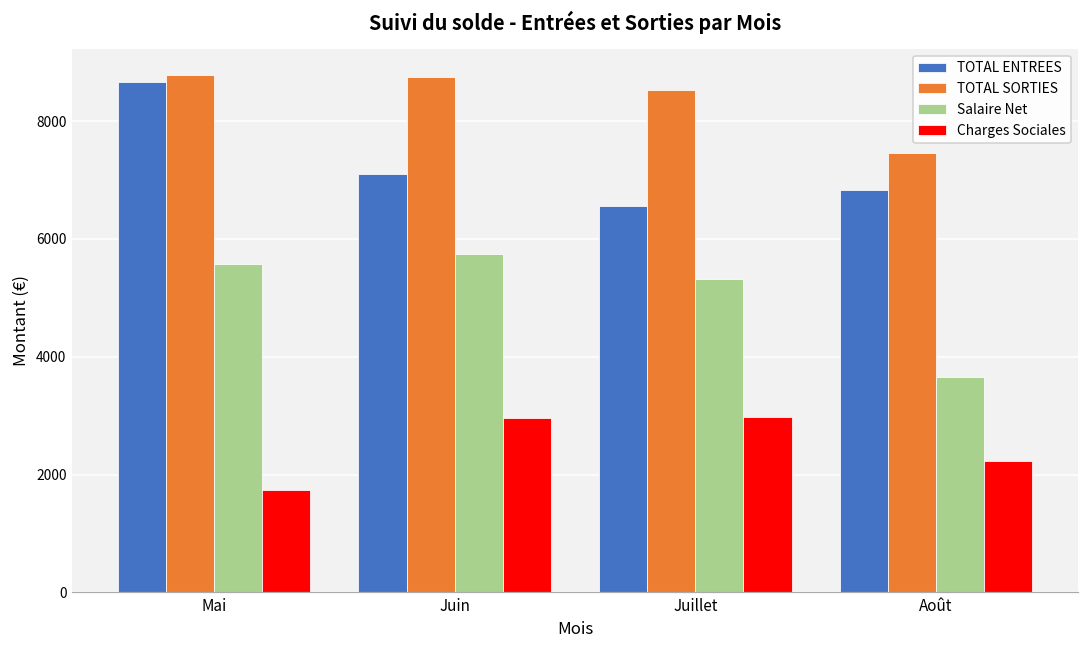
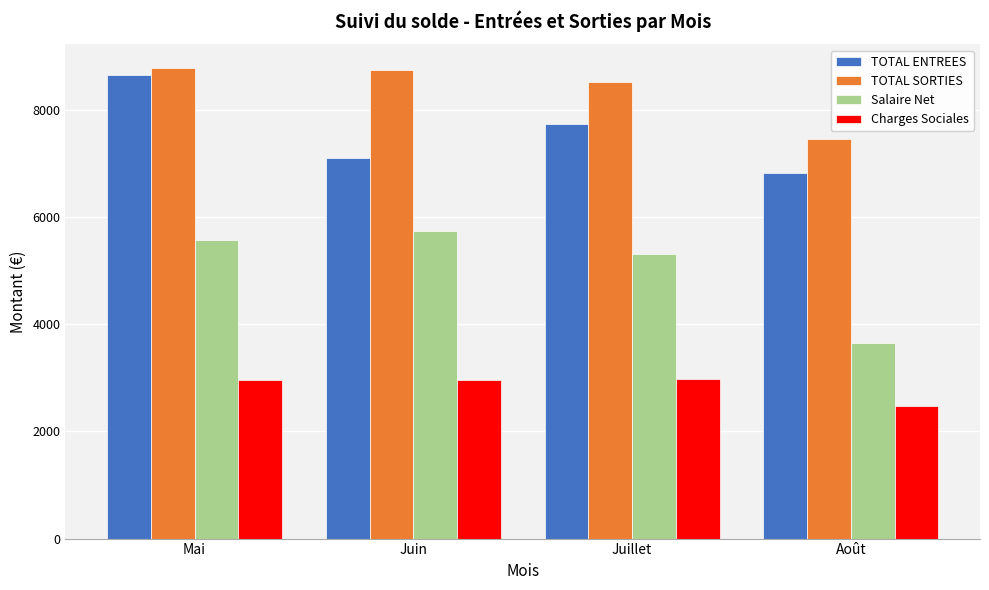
  {
    "TOTAL ENTREES": {
      "Mai": 8700,
      "Juin": 7100,
-     "Juillet": 6600,
+     "Juillet": 7700,
      "Août": 6800
    },
    "TOTAL SORTIES": {
      "Mai": 8800,
      "Juin": 8700,
      "Juillet": 8500,
      "Août": 7500
    },
    "Salaire Net": {
      "Mai": 5600,
      "Juin": 5700,
      "Juillet": 5300,
      "Août": 3700
    },
    "Charges Sociales": {
-     "Mai": 1700,
+     "Mai": 3000,
      "Juin": 3000,
      "Juillet": 3000,
-     "Août": 2200
+     "Août": 2500
    }
  }
